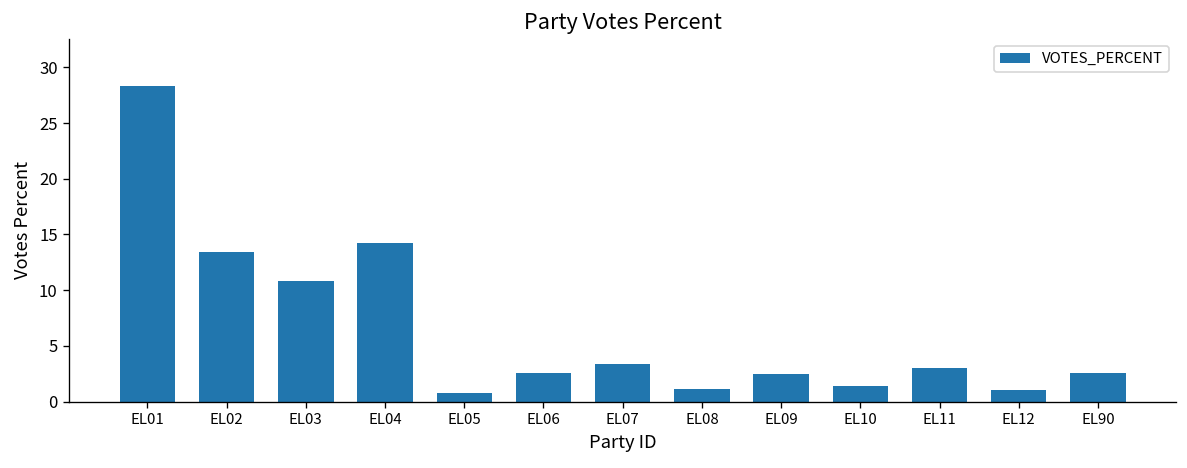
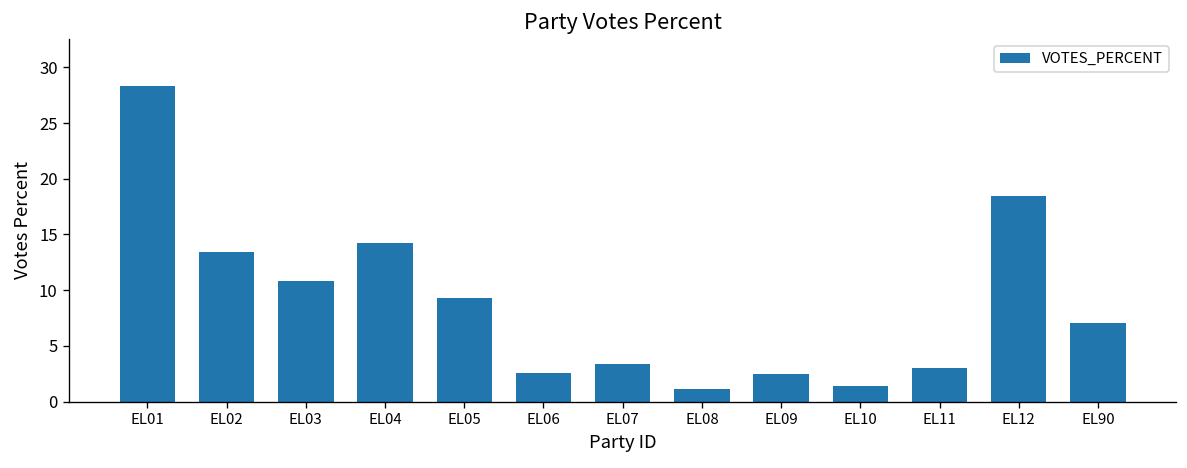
  {
    "EL01": 28,
    "EL02": 13,
    "EL03": 11,
    "EL04": 14,
-   "EL05": 1,
+   "EL05": 9,
    "EL06": 3,
    "EL07": 3,
    "EL08": 1,
    "EL09": 2,
    "EL10": 1,
    "EL11": 3,
-   "EL12": 1,
-   "EL90": 3
+   "EL12": 18,
+   "EL90": 7
  }
